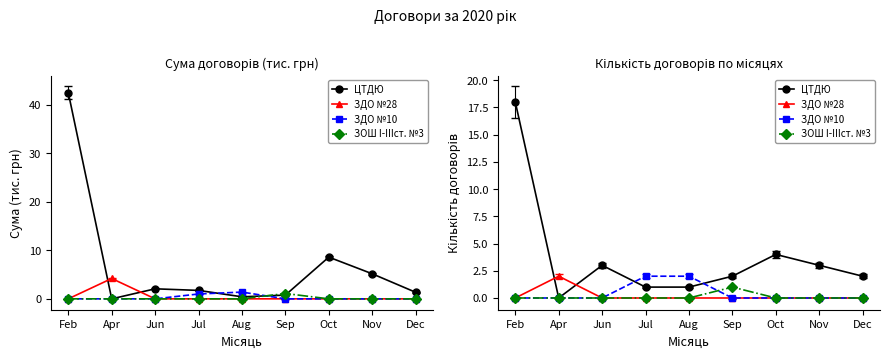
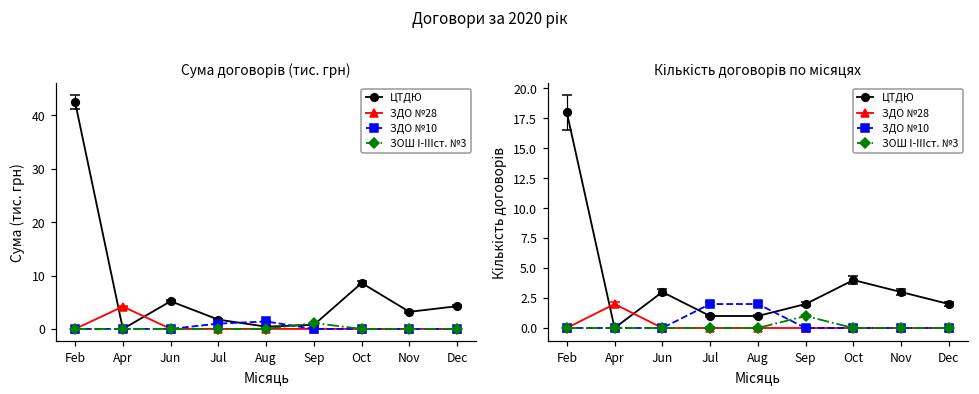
  {
    "Сума договорів (тис. грн)": {
      "ЦТДЮ": {
        "Feb": 42,
-       "Jun": 2,
-       "Nov": 5,
-       "Dec": 1
+       "Jun": 5,
+       "Nov": 3,
+       "Dec": 4
      }
    },
    "Кількість договорів по місяцях": {
      "ЦТДЮ": {
        "Feb": 18.0,
        "Jun": 3.0,
        "Oct": 4.0,
        "Nov": 3.0
      }
    }
  }
